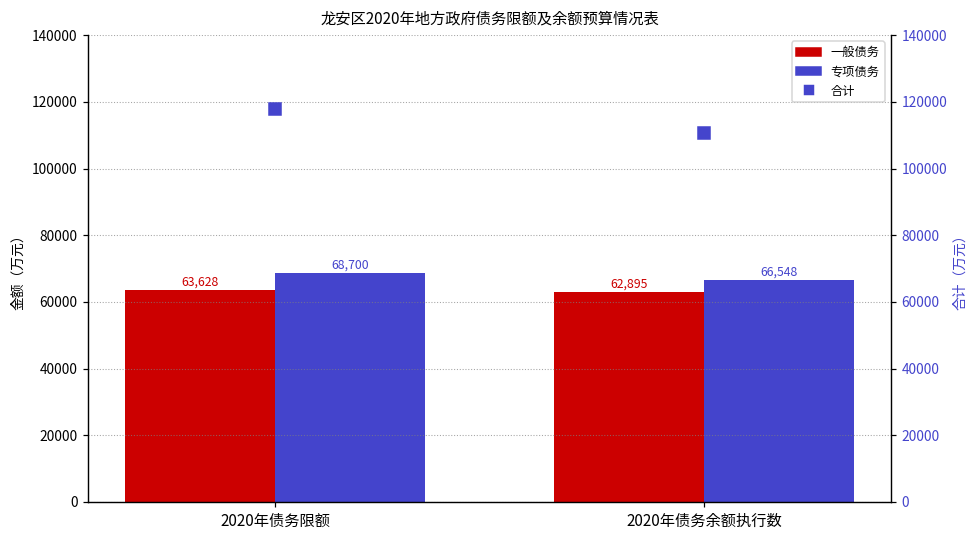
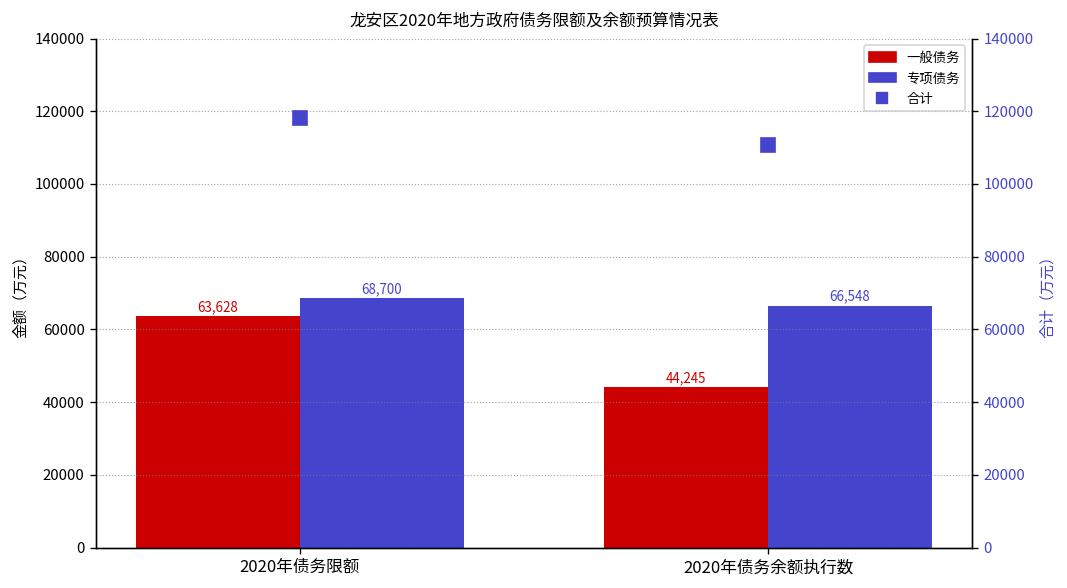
  {
    "一般债务": {
      "2020年债务限额": "63,628",
-     "2020年债务余额执行数": "62,895"
+     "2020年债务余额执行数": "44,245"
    }
  }
